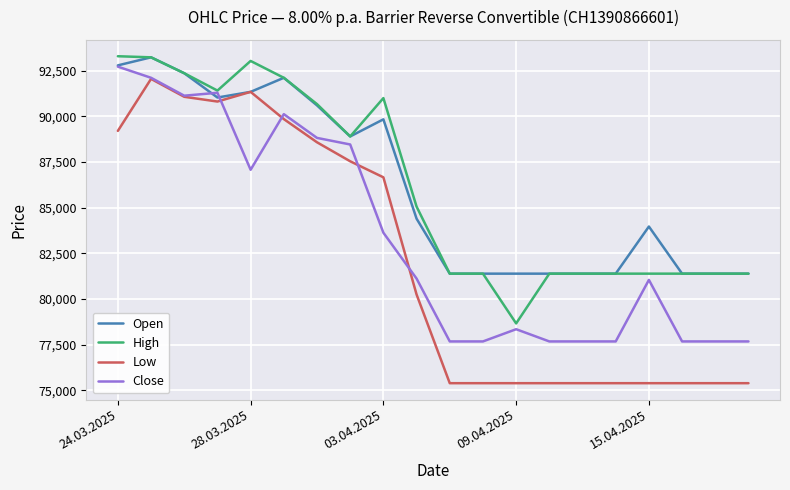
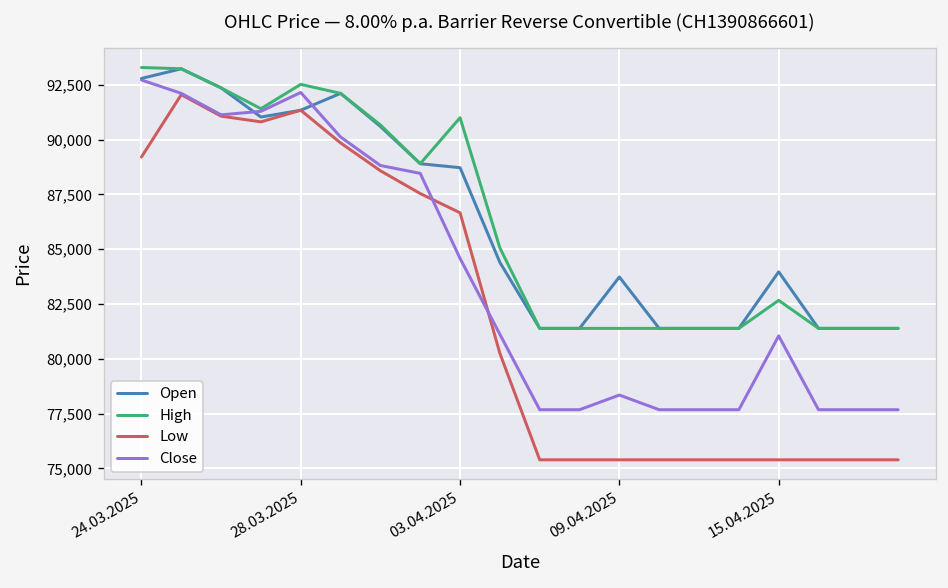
  {
    "Open": {
-     "03.04.2025": "89,800",
-     "09.04.2025": "81,400",
+     "03.04.2025": "88,700",
+     "09.04.2025": "83,700",
      "15.04.2025": "84,000"
    },
    "High": {
      "24.03.2025": "93,300",
-     "28.03.2025": "93,000",
+     "28.03.2025": "92,500",
      "03.04.2025": "91,000",
-     "09.04.2025": "78,700",
-     "15.04.2025": "81,400"
+     "09.04.2025": "81,400",
+     "15.04.2025": "82,700"
    },
    "Low": {
      "24.03.2025": "89,200",
      "03.04.2025": "86,700",
      "09.04.2025": "75,400",
      "15.04.2025": "75,400"
    },
    "Close": {
-     "28.03.2025": "87,100",
-     "03.04.2025": "83,600",
+     "28.03.2025": "92,200",
+     "03.04.2025": "84,600",
      "09.04.2025": "78,300",
      "15.04.2025": "81,000"
    }
  }
